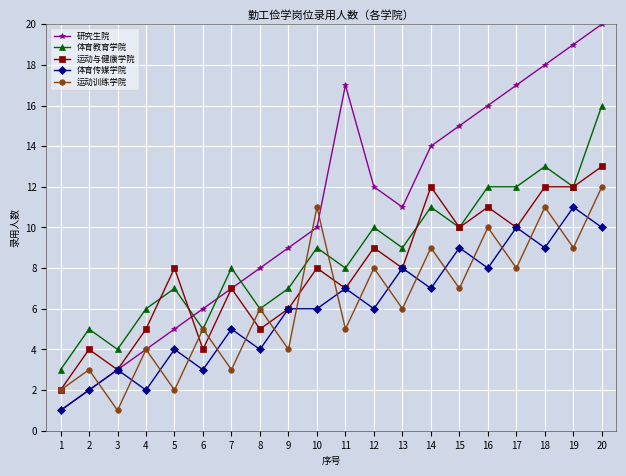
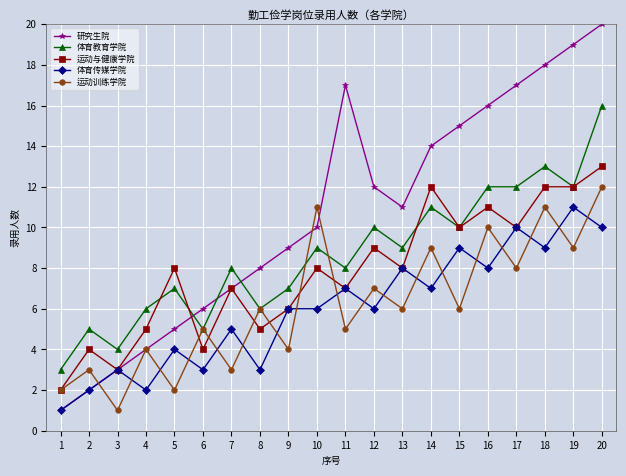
  {
    "研究生院": {
      "5": 5,
      "6": 6,
      "8": 8,
      "9": 9,
      "10": 10,
      "11": 17,
      "12": 12,
      "13": 11,
      "14": 14,
      "15": 15,
      "16": 16,
      "17": 17,
      "18": 18,
      "19": 19,
      "20": 20
    },
    "体育教育学院": {
      "1": 3,
      "2": 5,
      "3": 4,
      "4": 6,
      "5": 7,
      "7": 8,
      "9": 7,
      "10": 9,
      "11": 8,
      "12": 10,
      "13": 9,
      "14": 11,
      "16": 12,
      "17": 12,
      "18": 13,
      "20": 16
    },
    "运动与健康学院": {
      "2": 4,
      "4": 5,
      "5": 8,
      "6": 4,
      "8": 5,
      "10": 8,
      "12": 9,
      "14": 12,
      "16": 11,
      "18": 12,
      "20": 13
    },
    "体育传媒学院": {
      "4": 2,
      "5": 4,
      "6": 3,
      "7": 5,
-     "8": 4,
+     "8": 3,
      "10": 6,
      "12": 6,
      "14": 7,
      "15": 9,
      "16": 8,
      "18": 9,
      "19": 11,
      "20": 10
    },
    "运动训练学院": {
      "2": 3,
      "3": 1,
      "5": 2,
      "7": 3,
      "9": 4,
      "10": 11,
      "11": 5,
-     "12": 8,
+     "12": 7,
      "13": 6,
      "14": 9,
-     "15": 7,
+     "15": 6,
      "16": 10,
      "17": 8,
      "18": 11,
      "19": 9,
      "20": 12
    }
  }
